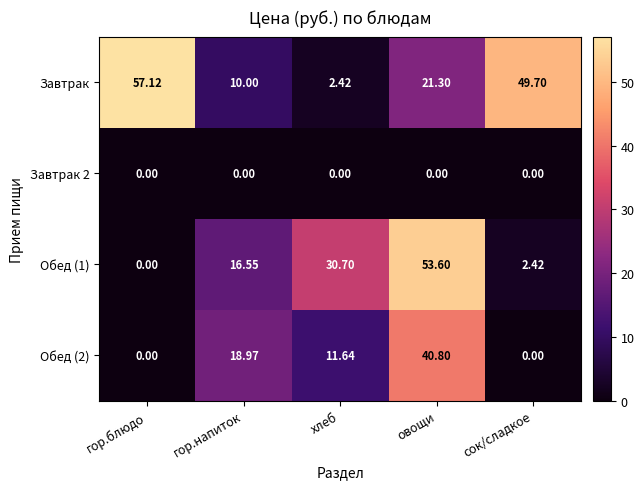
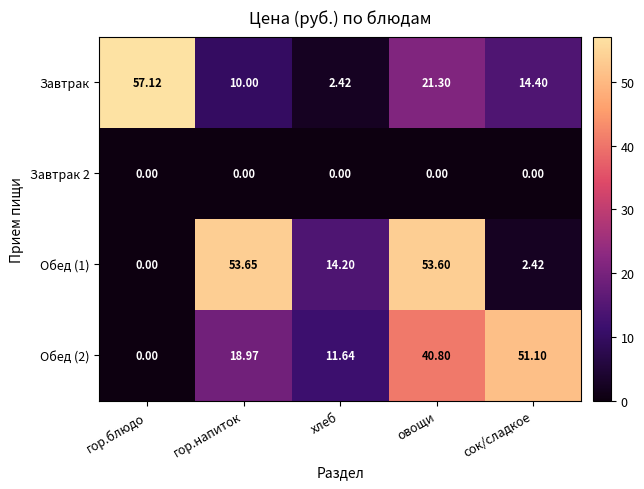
  {
    "Завтрак": {
      "гор.блюдо": 57.12,
      "гор.напиток": 10.00,
      "хлеб": 2.42,
      "овощи": 21.30,
-     "сок/сладкое": 49.70
+     "сок/сладкое": 14.40
    },
    "Завтрак 2": {
      "гор.блюдо": 0.00,
      "гор.напиток": 0.00,
      "хлеб": 0.00,
      "овощи": 0.00,
      "сок/сладкое": 0.00
    },
    "Обед (1)": {
      "гор.блюдо": 0.00,
-     "гор.напиток": 16.55,
-     "хлеб": 30.70,
+     "гор.напиток": 53.65,
+     "хлеб": 14.20,
      "овощи": 53.60,
      "сок/сладкое": 2.42
    },
    "Обед (2)": {
      "гор.блюдо": 0.00,
      "гор.напиток": 18.97,
      "хлеб": 11.64,
      "овощи": 40.80,
-     "сок/сладкое": 0.00
+     "сок/сладкое": 51.10
    }
  }
